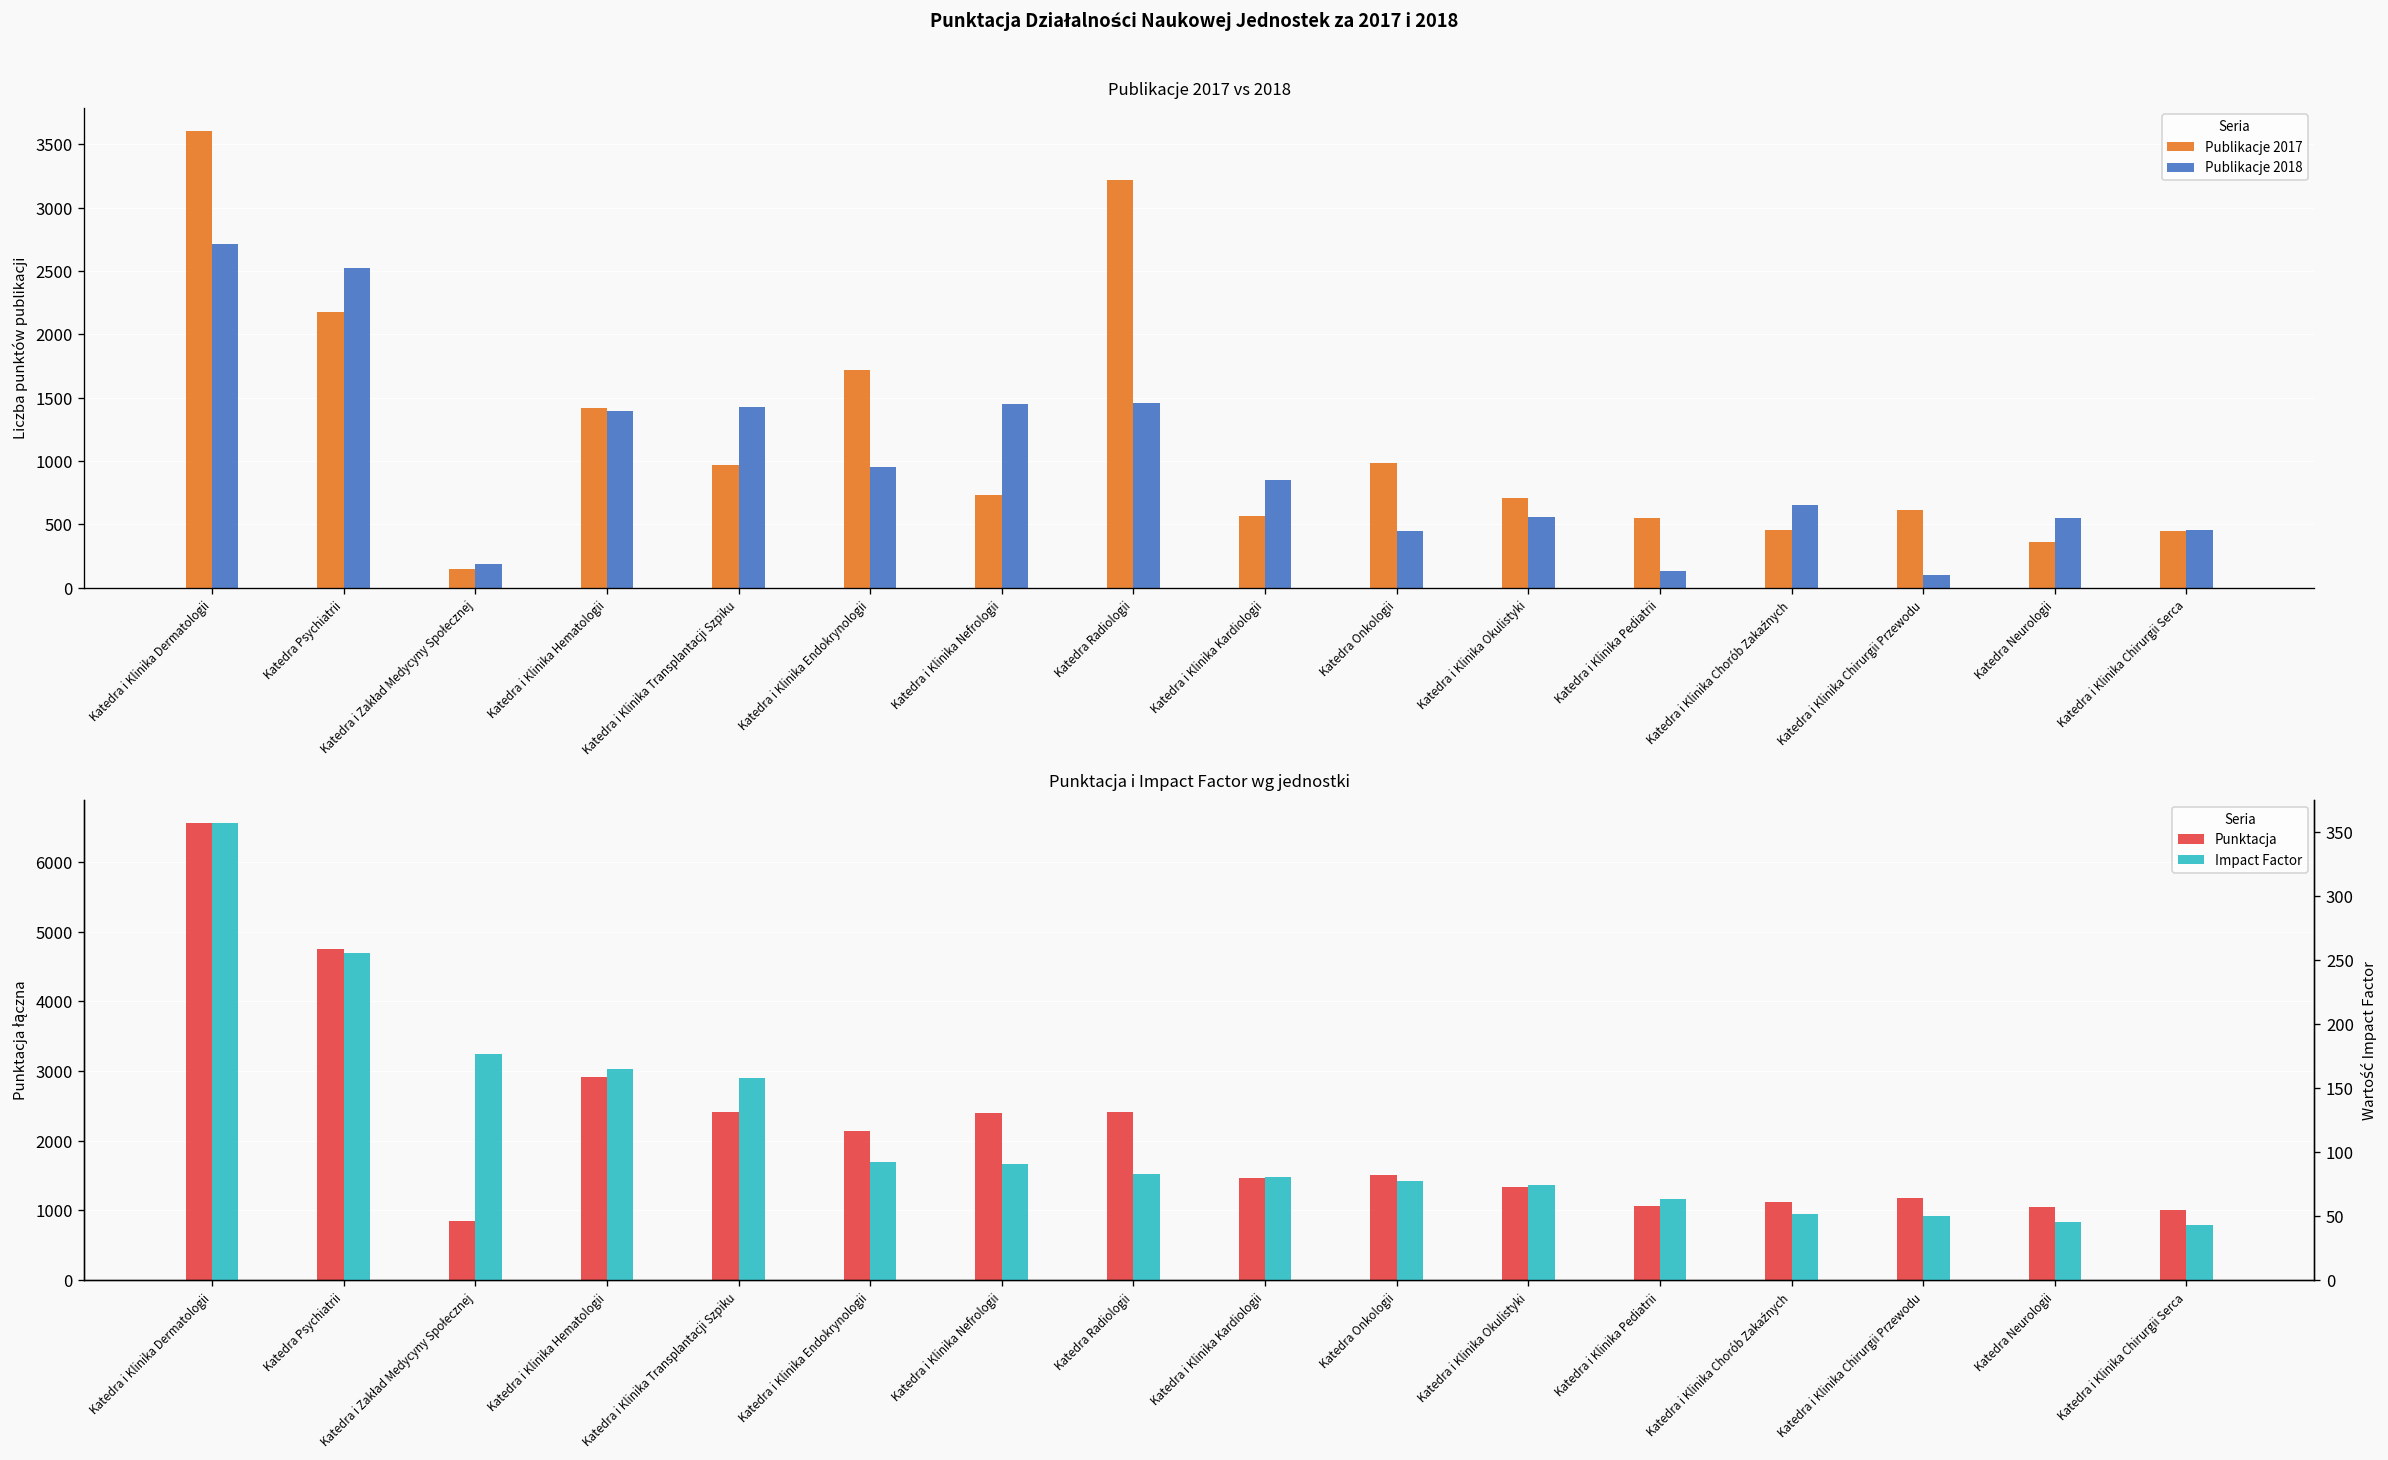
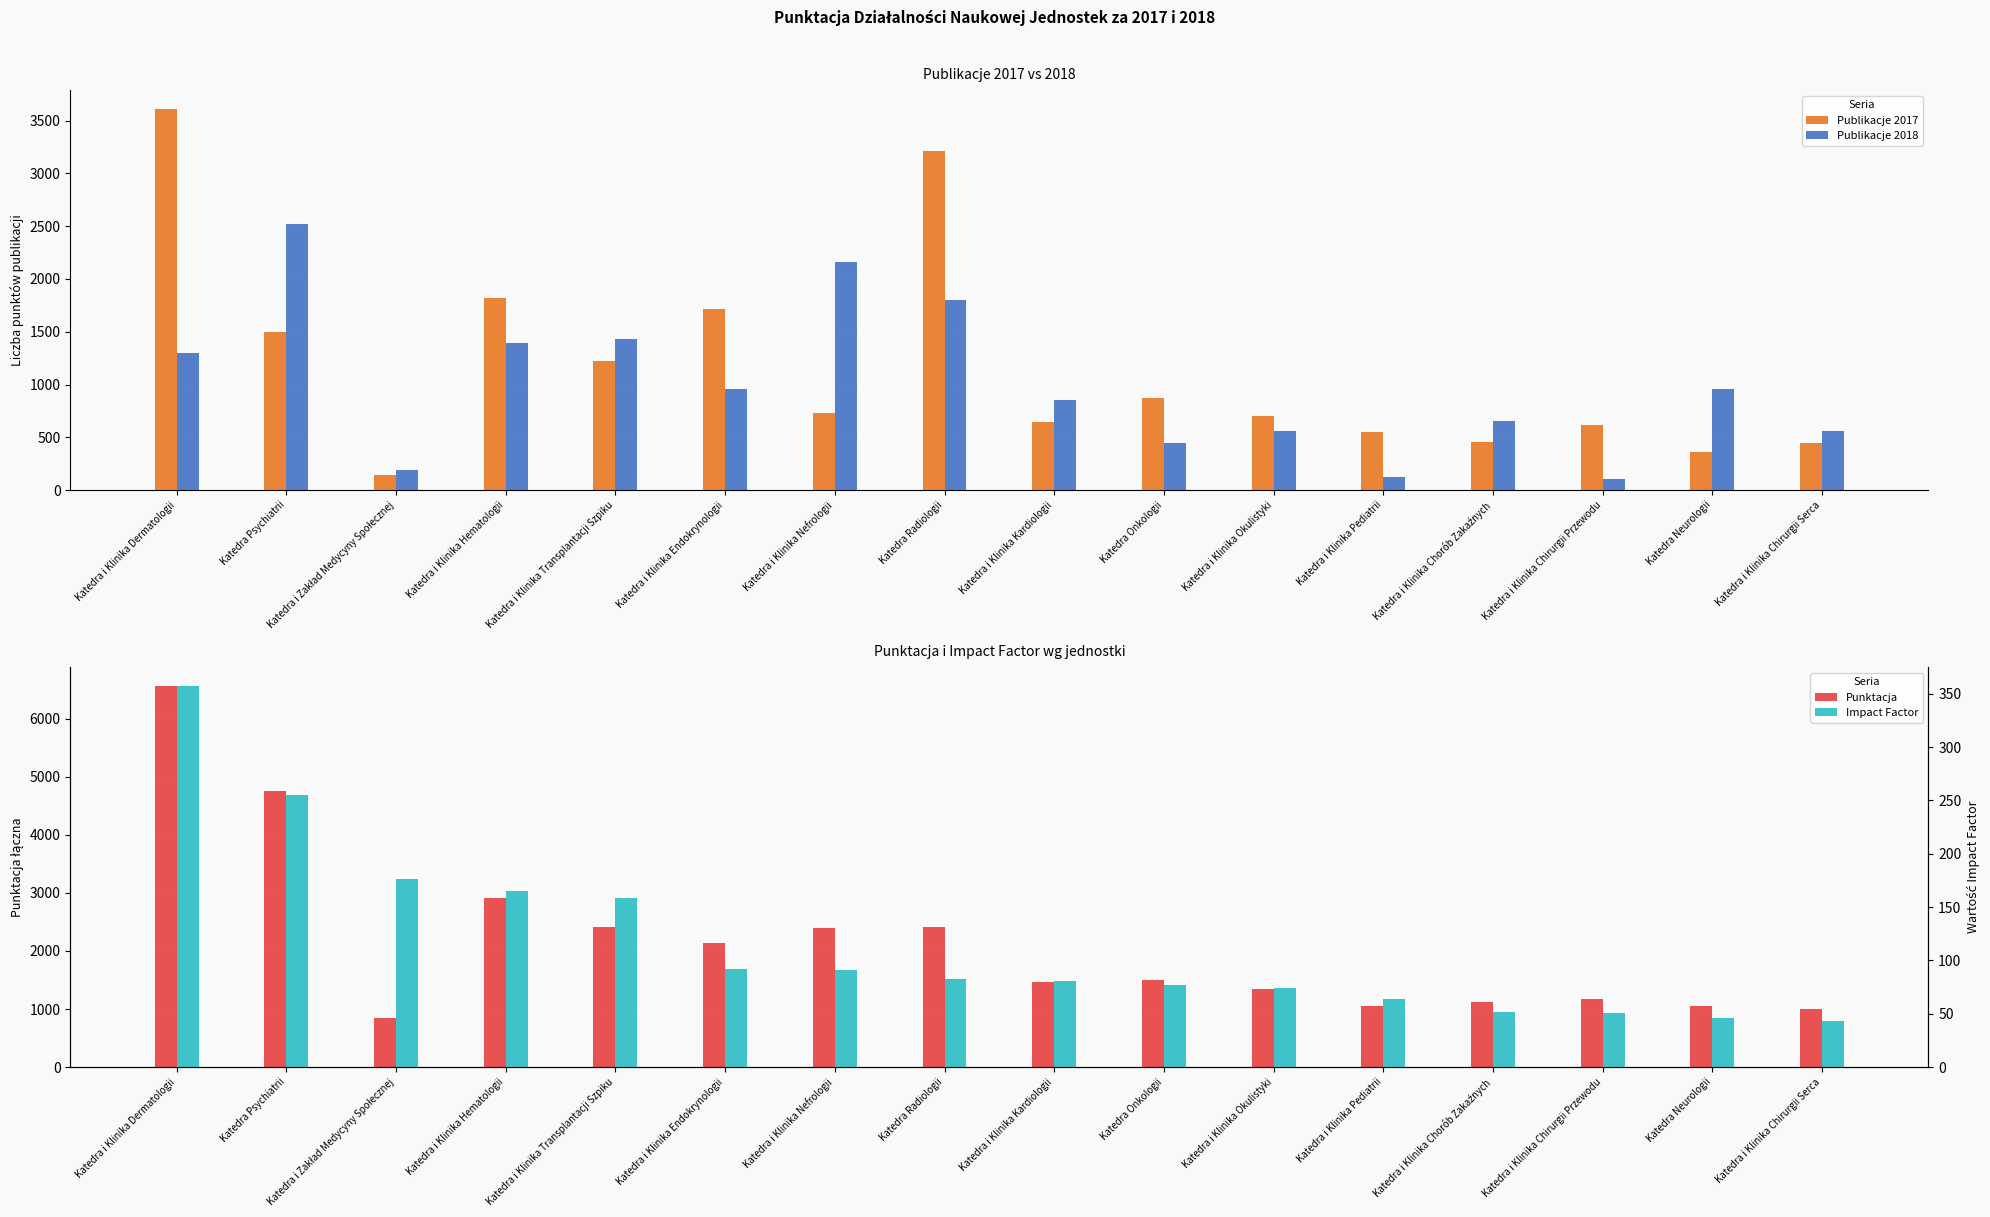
  {
    "Publikacje 2017 vs 2018": {
      "Publikacje 2017": {
        "Katedra i Klinika Dermatologii": 3610,
-       "Katedra Psychiatrii": 2180,
+       "Katedra Psychiatrii": 1500,
        "Katedra i Zakład Medycyny Społecznej": 150,
-       "Katedra i Klinika Hematologii": 1420,
-       "Katedra i Klinika Transplantacji Szpiku": 970,
+       "Katedra i Klinika Hematologii": 1820,
+       "Katedra i Klinika Transplantacji Szpiku": 1230,
        "Katedra i Klinika Endokrynologii": 1720,
        "Katedra i Klinika Nefrologii": 730,
        "Katedra Radiologii": 3220,
-       "Katedra i Klinika Kardiologii": 570,
-       "Katedra Onkologii": 980,
+       "Katedra i Klinika Kardiologii": 650,
+       "Katedra Onkologii": 870,
        "Katedra i Klinika Okulistyki": 710,
        "Katedra i Klinika Pediatrii": 550,
        "Katedra i Klinika Chorób Zakaźnych": 450,
        "Katedra i Klinika Chirurgii Przewodu": 620,
        "Katedra Neurologii": 360,
        "Katedra i Klinika Chirurgii Serca": 450
      },
      "Publikacje 2018": {
-       "Katedra i Klinika Dermatologii": 2710,
+       "Katedra i Klinika Dermatologii": 1300,
        "Katedra Psychiatrii": 2520,
        "Katedra i Zakład Medycyny Społecznej": 190,
        "Katedra i Klinika Hematologii": 1390,
        "Katedra i Klinika Transplantacji Szpiku": 1430,
        "Katedra i Klinika Endokrynologii": 950,
-       "Katedra i Klinika Nefrologii": 1450,
-       "Katedra Radiologii": 1460,
+       "Katedra i Klinika Nefrologii": 2160,
+       "Katedra Radiologii": 1800,
        "Katedra i Klinika Kardiologii": 850,
        "Katedra Onkologii": 450,
        "Katedra i Klinika Okulistyki": 560,
        "Katedra i Klinika Pediatrii": 130,
        "Katedra i Klinika Chorób Zakaźnych": 650,
        "Katedra i Klinika Chirurgii Przewodu": 100,
-       "Katedra Neurologii": 550,
-       "Katedra i Klinika Chirurgii Serca": 460
+       "Katedra Neurologii": 950,
+       "Katedra i Klinika Chirurgii Serca": 560
      }
    }
  }
